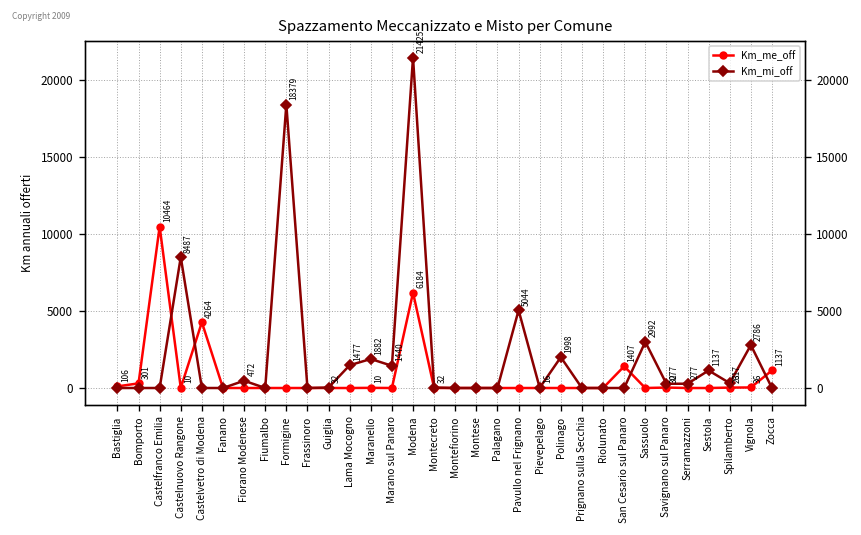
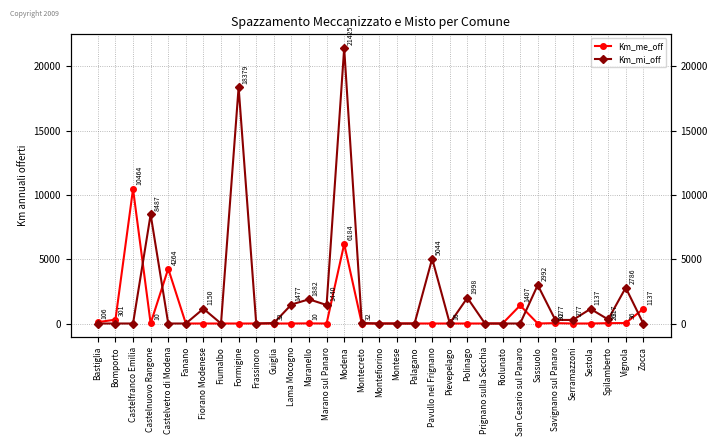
  {
    "Km_me_off": {
      "Bomporto": 301,
      "Castelfranco Emilia": 10464,
      "Castelnuovo Rangone": 10,
      "Castelvetro di Modena": 4264,
      "Maranello": 10,
      "Modena": 6184,
      "San Cesario sul Panaro": 1407,
      "Vignola": 36,
      "Zocca": 1137
    },
    "Km_mi_off": {
      "Castelnuovo Rangone": 8487,
-     "Fiorano Modenese": 472,
+     "Fiorano Modenese": 1150,
      "Formigine": 18379,
      "Lama Mocogno": 1477,
      "Maranello": 1882,
      "Marano sul Panaro": 1440,
      "Modena": 21425,
      "Pavullo nel Frignano": 5044,
      "Polinago": 1998,
      "Sassuolo": 2992,
      "Serramazzoni": 277,
      "Sestola": 1137,
      "Vignola": 2786
    }
  }
